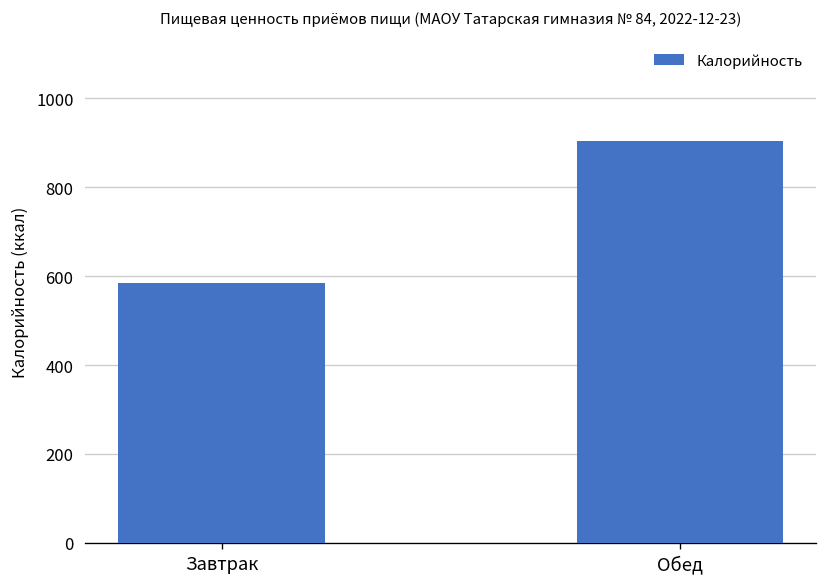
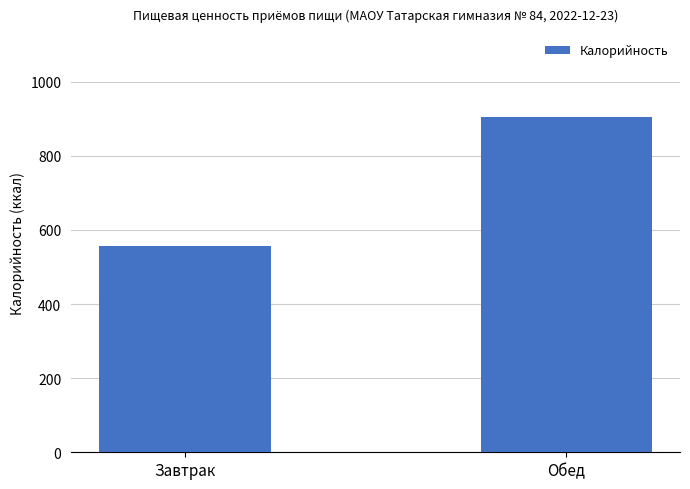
  {
-   "Завтрак": 580,
+   "Завтрак": 560,
    "Обед": 900
  }
